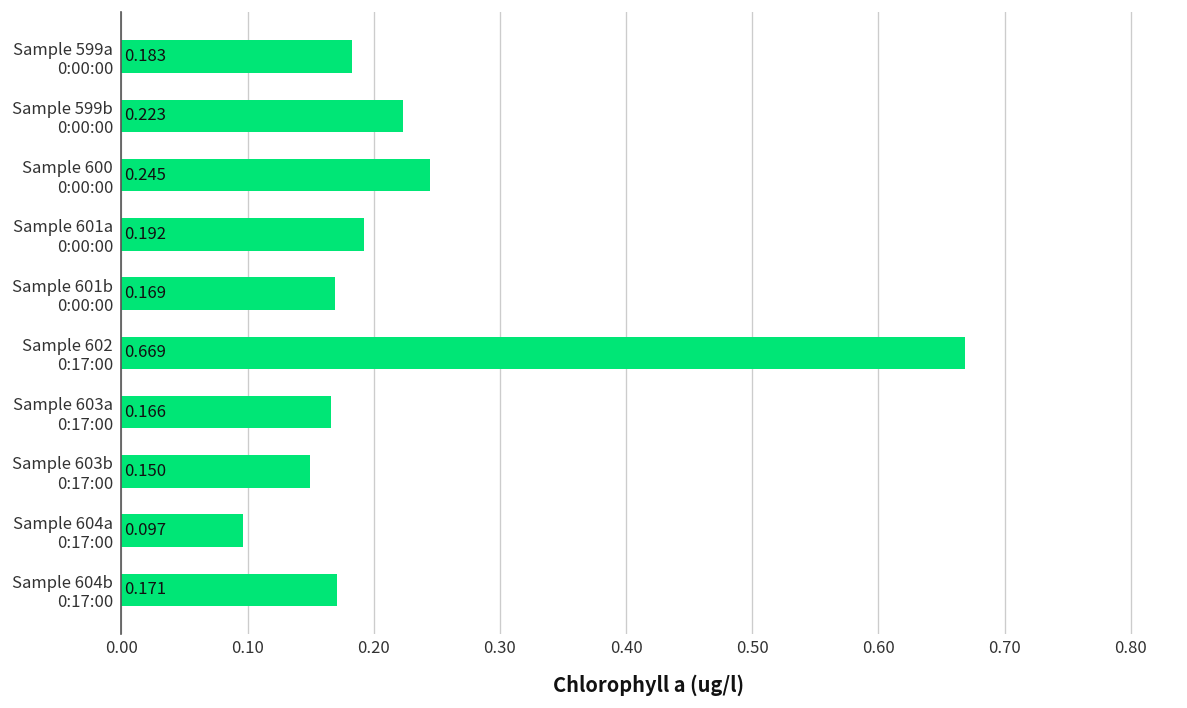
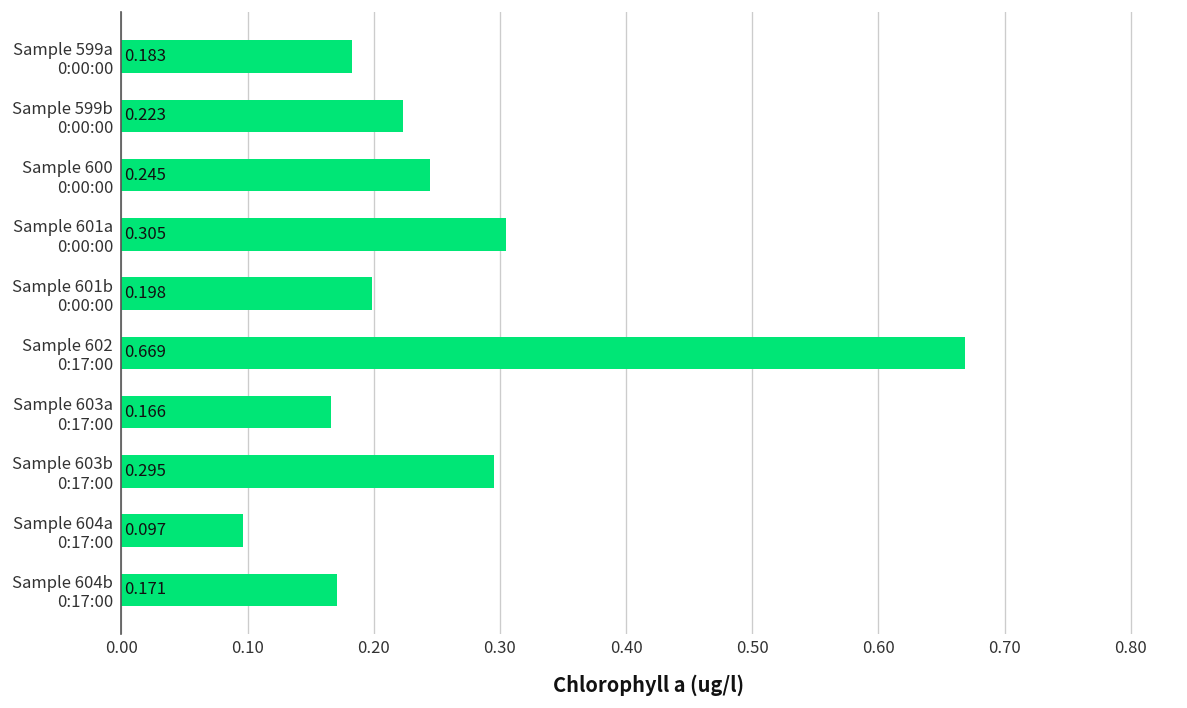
  {
    "Sample 599a 0:00:00": 0.183,
    "Sample 599b 0:00:00": 0.223,
    "Sample 600 0:00:00": 0.245,
-   "Sample 601a 0:00:00": 0.192,
-   "Sample 601b 0:00:00": 0.169,
+   "Sample 601a 0:00:00": 0.305,
+   "Sample 601b 0:00:00": 0.198,
    "Sample 602 0:17:00": 0.669,
    "Sample 603a 0:17:00": 0.166,
-   "Sample 603b 0:17:00": 0.150,
+   "Sample 603b 0:17:00": 0.295,
    "Sample 604a 0:17:00": 0.097,
    "Sample 604b 0:17:00": 0.171
  }
